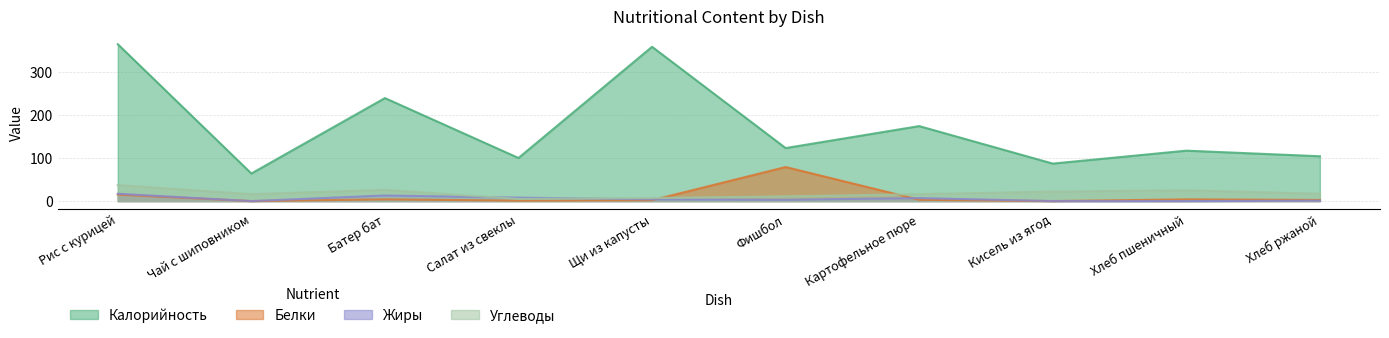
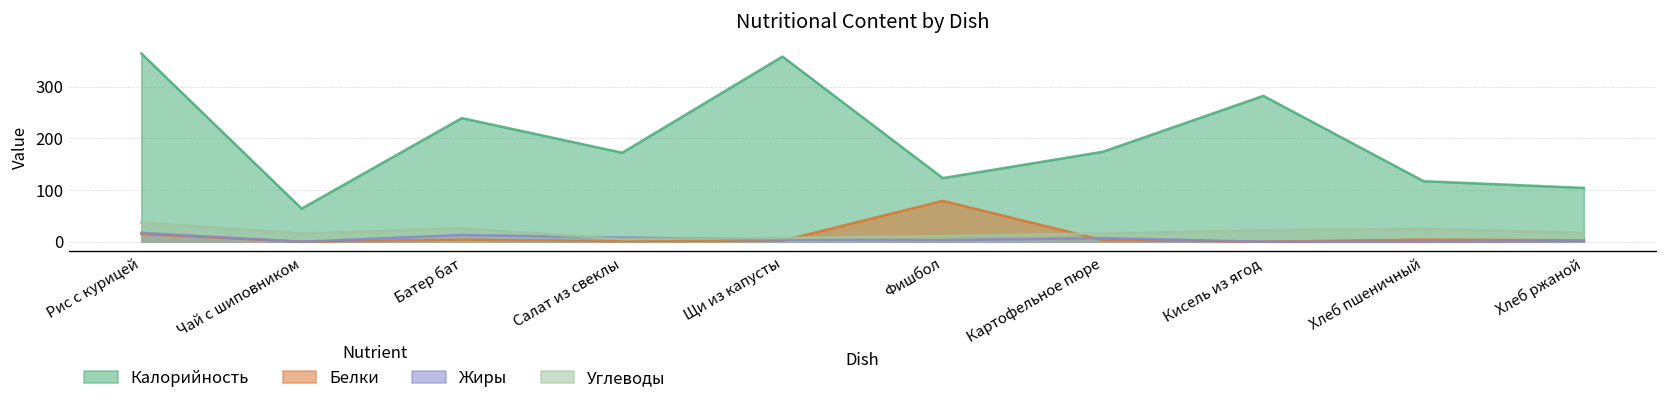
  {
    "Калорийность": {
      "Рис с курицей": 360,
      "Чай с шиповником": 60,
      "Батер бат": 240,
-     "Салат из свеклы": 100,
+     "Салат из свеклы": 170,
      "Щи из капусты": 360,
      "Фишбол": 120,
      "Картофельное пюре": 170,
-     "Кисель из ягод": 90,
+     "Кисель из ягод": 280,
      "Хлеб пшеничный": 120,
      "Хлеб ржаной": 100
    },
    "Белки": {
      "Батер бат": 0,
      "Фишбол": 80
    },
    "Жиры": {
      "Батер бат": 10,
      "Фишбол": 0
    },
    "Углеводы": {
      "Рис с курицей": 40,
      "Чай с шиповником": 20,
      "Батер бат": 30,
      "Фишбол": 10,
      "Картофельное пюре": 20,
      "Кисель из ягод": 20,
      "Хлеб пшеничный": 30,
      "Хлеб ржаной": 20
    }
  }
